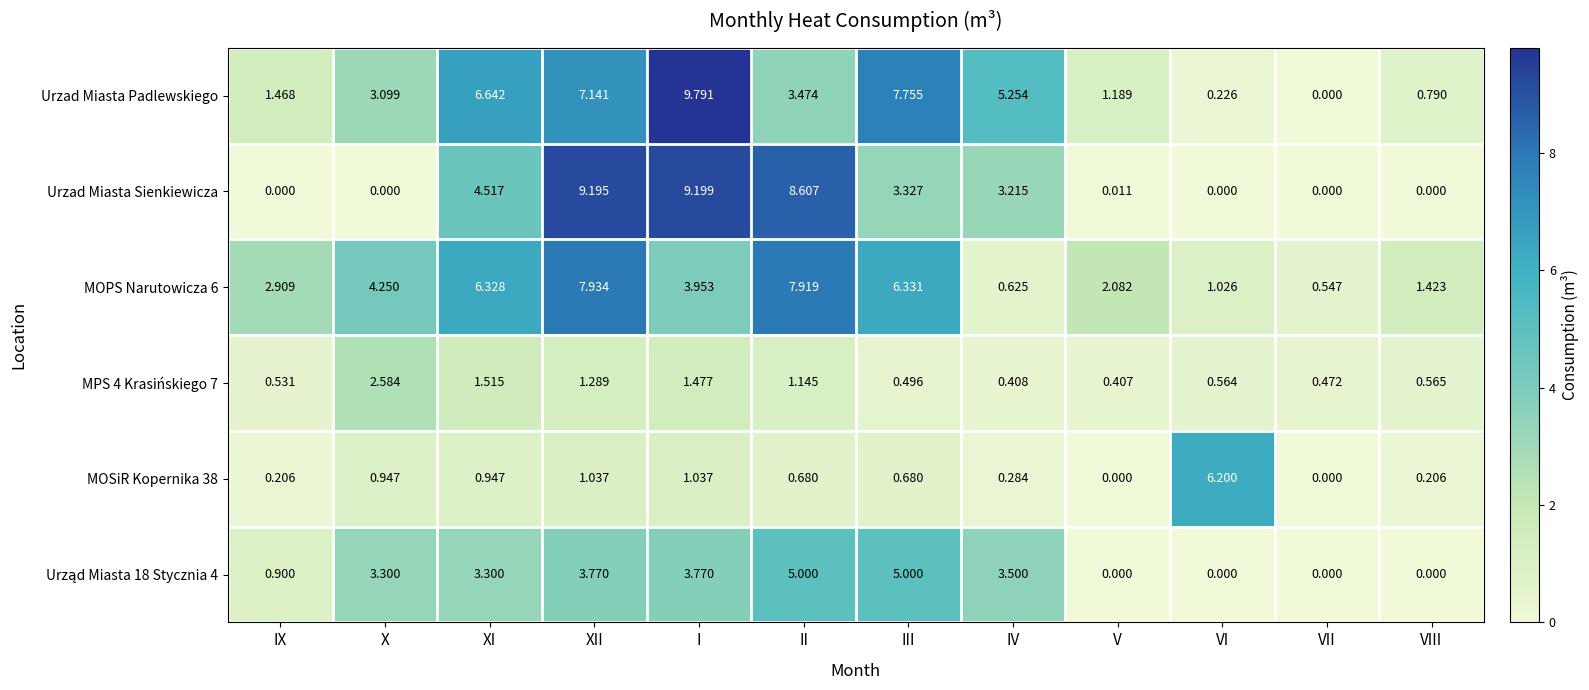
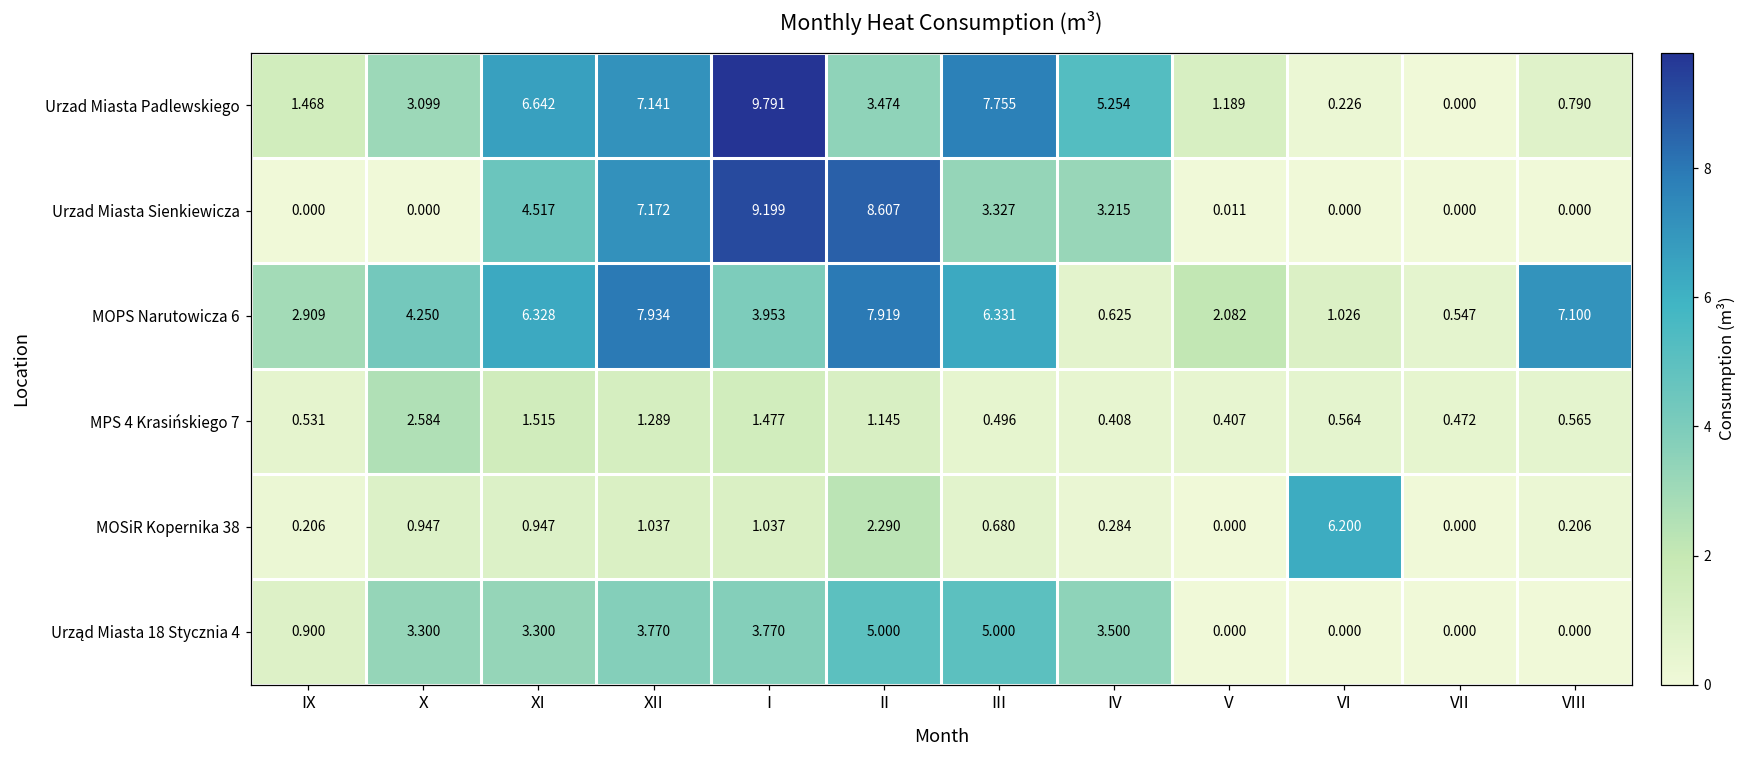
  {
    "Urzad Miasta Padlewskiego": {
      "IX": 1.468,
      "X": 3.099,
      "XI": 6.642,
      "XII": 7.141,
      "I": 9.791,
      "II": 3.474,
      "III": 7.755,
      "IV": 5.254,
      "V": 1.189,
      "VI": 0.226,
      "VII": 0.000,
      "VIII": 0.790
    },
    "Urzad Miasta Sienkiewicza": {
      "IX": 0.000,
      "X": 0.000,
      "XI": 4.517,
-     "XII": 9.195,
+     "XII": 7.172,
      "I": 9.199,
      "II": 8.607,
      "III": 3.327,
      "IV": 3.215,
      "V": 0.011,
      "VI": 0.000,
      "VII": 0.000,
      "VIII": 0.000
    },
    "MOPS Narutowicza 6": {
      "IX": 2.909,
      "X": 4.250,
      "XI": 6.328,
      "XII": 7.934,
      "I": 3.953,
      "II": 7.919,
      "III": 6.331,
      "IV": 0.625,
      "V": 2.082,
      "VI": 1.026,
      "VII": 0.547,
-     "VIII": 1.423
+     "VIII": 7.100
    },
    "MPS 4 Krasińskiego 7": {
      "IX": 0.531,
      "X": 2.584,
      "XI": 1.515,
      "XII": 1.289,
      "I": 1.477,
      "II": 1.145,
      "III": 0.496,
      "IV": 0.408,
      "V": 0.407,
      "VI": 0.564,
      "VII": 0.472,
      "VIII": 0.565
    },
    "MOSiR Kopernika 38": {
      "IX": 0.206,
      "X": 0.947,
      "XI": 0.947,
      "XII": 1.037,
      "I": 1.037,
-     "II": 0.680,
+     "II": 2.290,
      "III": 0.680,
      "IV": 0.284,
      "V": 0.000,
      "VI": 6.200,
      "VII": 0.000,
      "VIII": 0.206
    },
    "Urząd Miasta 18 Stycznia 4": {
      "IX": 0.900,
      "X": 3.300,
      "XI": 3.300,
      "XII": 3.770,
      "I": 3.770,
      "II": 5.000,
      "III": 5.000,
      "IV": 3.500,
      "V": 0.000,
      "VI": 0.000,
      "VII": 0.000,
      "VIII": 0.000
    }
  }
